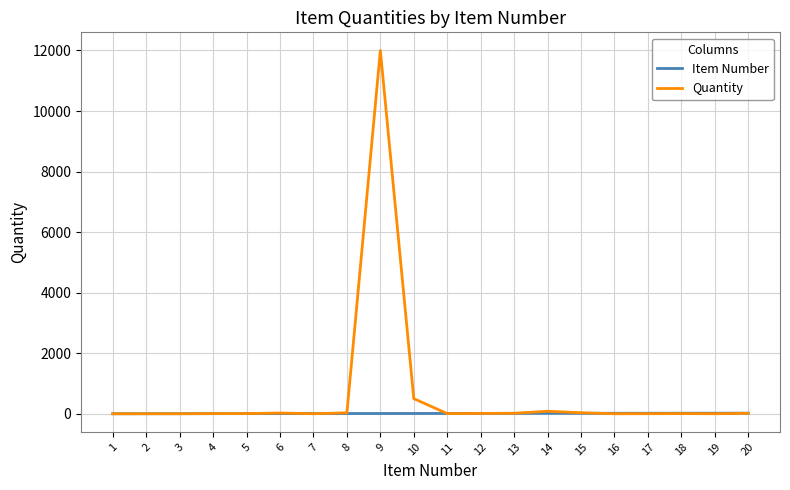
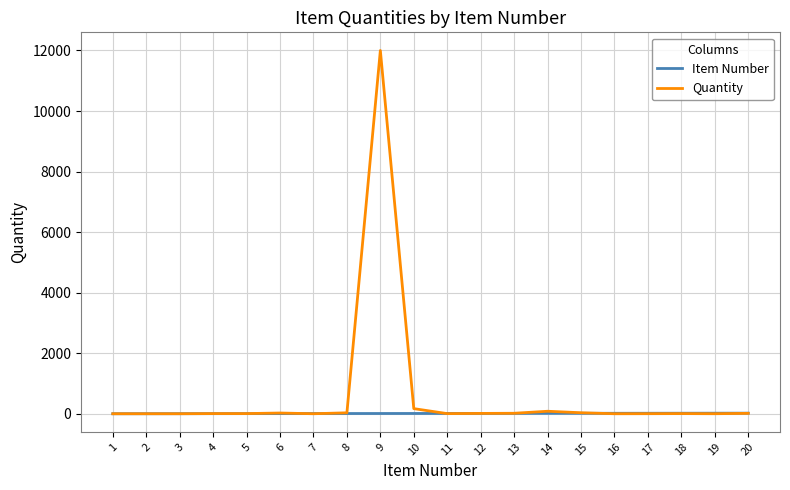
  {
    "Item Number": {
      "9": 0,
      "10": 0
    },
    "Quantity": {
      "9": 12000,
-     "10": 500
+     "10": 200
    }
  }
